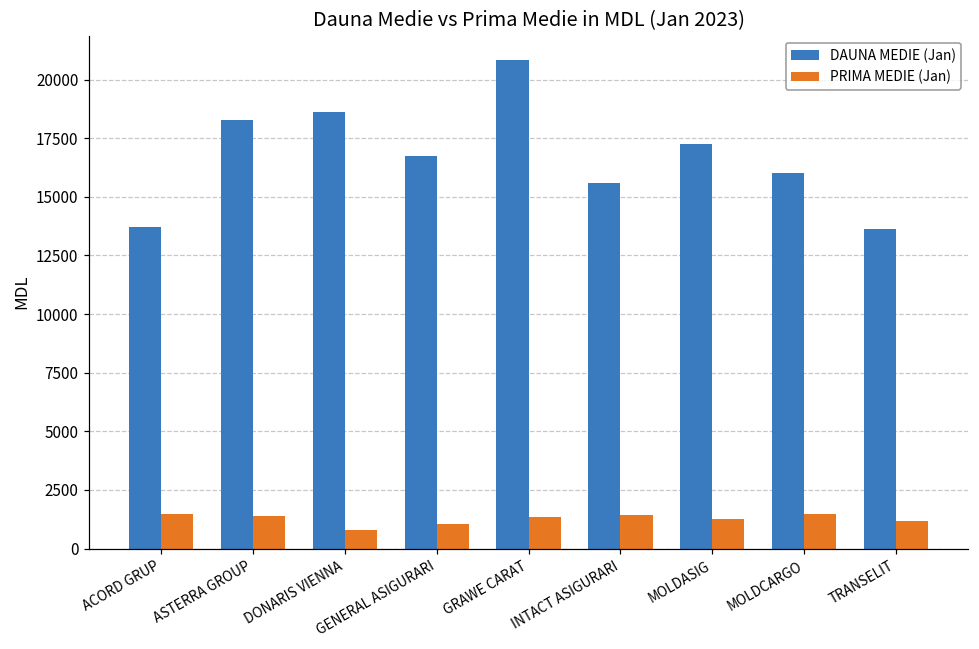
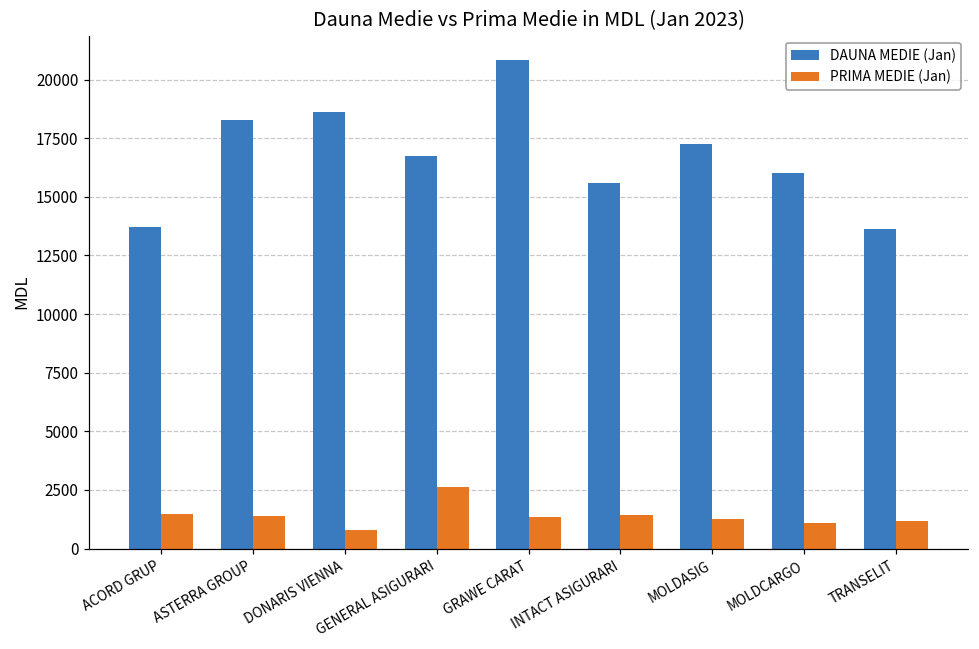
  {
    "DAUNA MEDIE (Jan)": {
      "ACORD GRUP": 13700,
      "ASTERRA GROUP": 18300,
      "DONARIS VIENNA": 18600,
      "GENERAL ASIGURARI": 16700,
      "GRAWE CARAT": 20800,
      "INTACT ASIGURARI": 15600,
      "MOLDASIG": 17300,
      "MOLDCARGO": 16000,
      "TRANSELIT": 13600
    },
    "PRIMA MEDIE (Jan)": {
      "ACORD GRUP": 1500,
      "ASTERRA GROUP": 1400,
      "DONARIS VIENNA": 800,
-     "GENERAL ASIGURARI": 1000,
+     "GENERAL ASIGURARI": 2600,
      "GRAWE CARAT": 1300,
      "INTACT ASIGURARI": 1400,
      "MOLDASIG": 1300,
-     "MOLDCARGO": 1500,
+     "MOLDCARGO": 1100,
      "TRANSELIT": 1200
    }
  }
